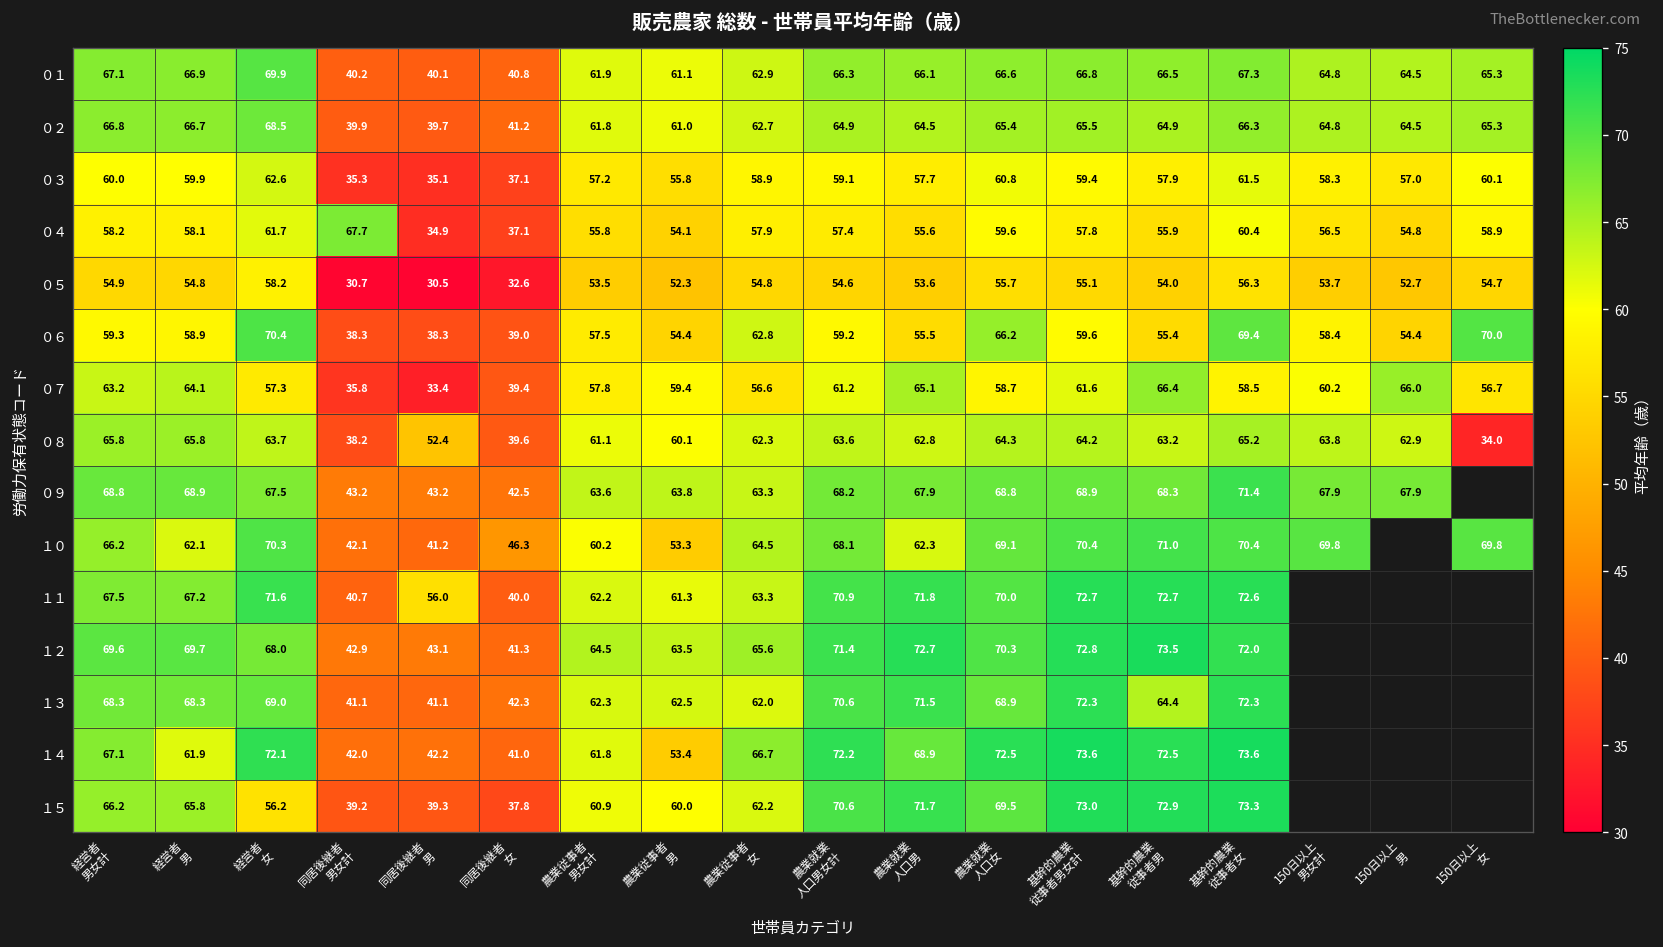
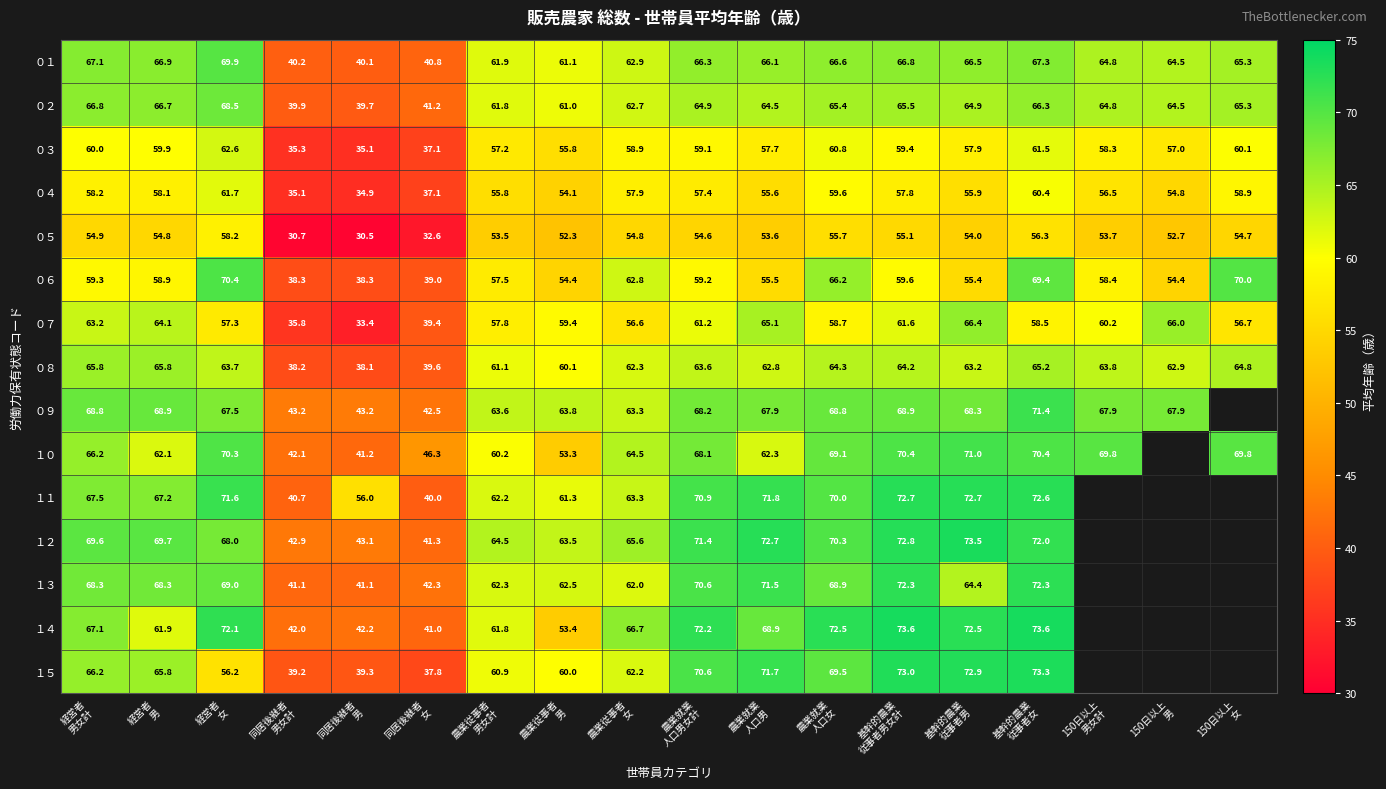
  {
    "０４": {
      "経営者 男女計": 58.2,
      "経営者 男": 58.1,
      "経営者 女": 61.7,
-     "同居後継者 男女計": 67.7,
+     "同居後継者 男女計": 35.1,
      "同居後継者 男": 34.9,
      "同居後継者 女": 37.1,
      "農業従事者 男女計": 55.8,
      "農業従事者 男": 54.1,
      "農業従事者 女": 57.9,
      "農業就業 人口男女計": 57.4,
      "農業就業 人口男": 55.6,
      "農業就業 人口女": 59.6,
      "基幹的農業 従事者男女計": 57.8,
      "基幹的農業 従事者男": 55.9,
      "基幹的農業 従事者女": 60.4,
      "150日以上 男女計": 56.5,
      "150日以上 男": 54.8,
      "150日以上 女": 58.9
    },
    "０８": {
      "経営者 男女計": 65.8,
      "経営者 男": 65.8,
      "経営者 女": 63.7,
      "同居後継者 男女計": 38.2,
-     "同居後継者 男": 52.4,
+     "同居後継者 男": 38.1,
      "同居後継者 女": 39.6,
      "農業従事者 男女計": 61.1,
      "農業従事者 男": 60.1,
      "農業従事者 女": 62.3,
      "農業就業 人口男女計": 63.6,
      "農業就業 人口男": 62.8,
      "農業就業 人口女": 64.3,
      "基幹的農業 従事者男女計": 64.2,
      "基幹的農業 従事者男": 63.2,
      "基幹的農業 従事者女": 65.2,
      "150日以上 男女計": 63.8,
      "150日以上 男": 62.9,
-     "150日以上 女": 34.0
+     "150日以上 女": 64.8
    }
  }
